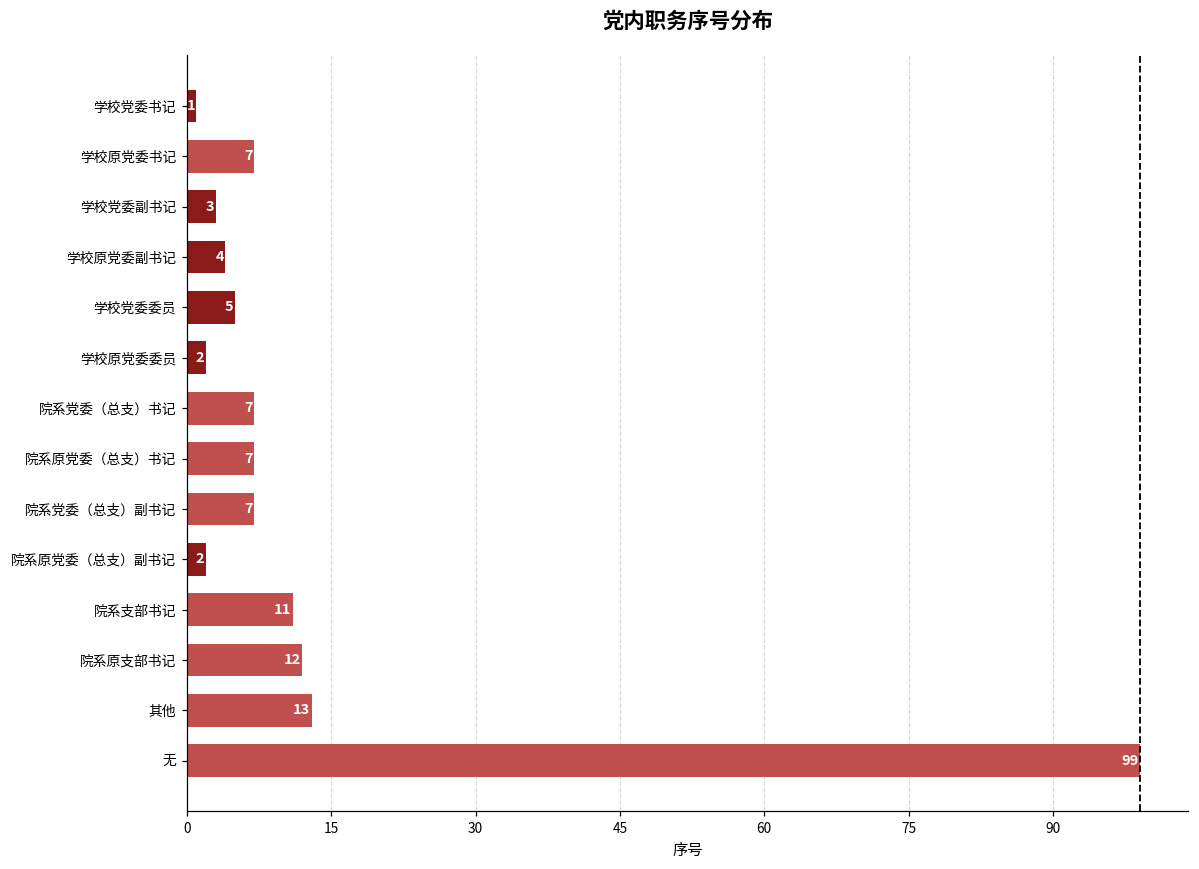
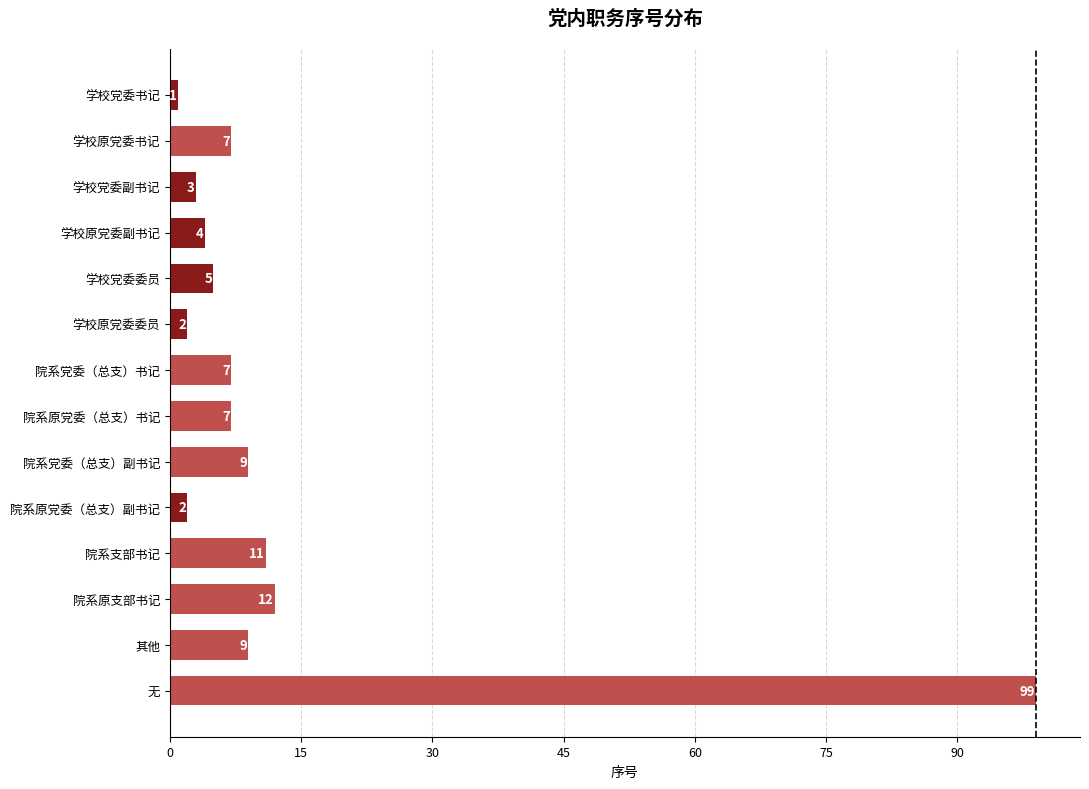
  {
    "学校党委书记": 1,
    "学校原党委书记": 7,
    "学校党委副书记": 3,
    "学校原党委副书记": 4,
    "学校党委委员": 5,
    "学校原党委委员": 2,
    "院系党委（总支）书记": 7,
    "院系原党委（总支）书记": 7,
-   "院系党委（总支）副书记": 7,
+   "院系党委（总支）副书记": 9,
    "院系原党委（总支）副书记": 2,
    "院系支部书记": 11,
    "院系原支部书记": 12,
-   "其他": 13,
+   "其他": 9,
    "无": 99
  }
